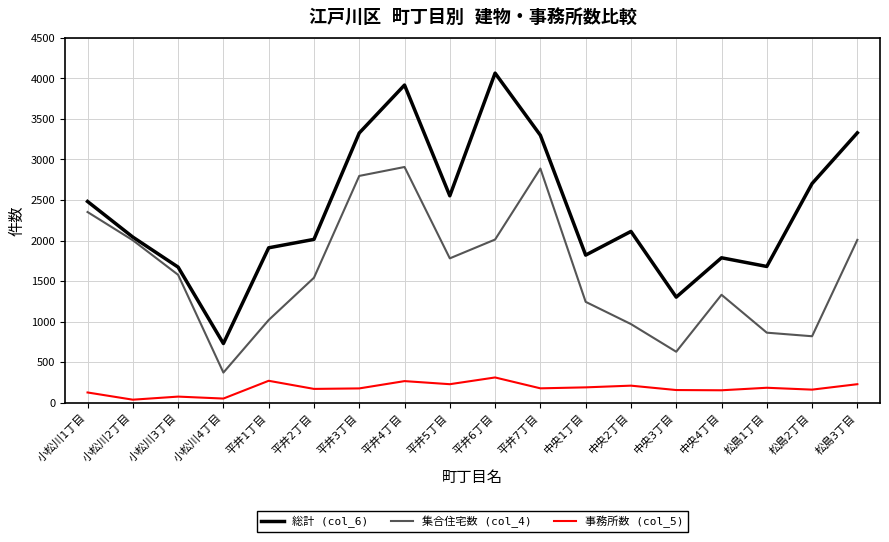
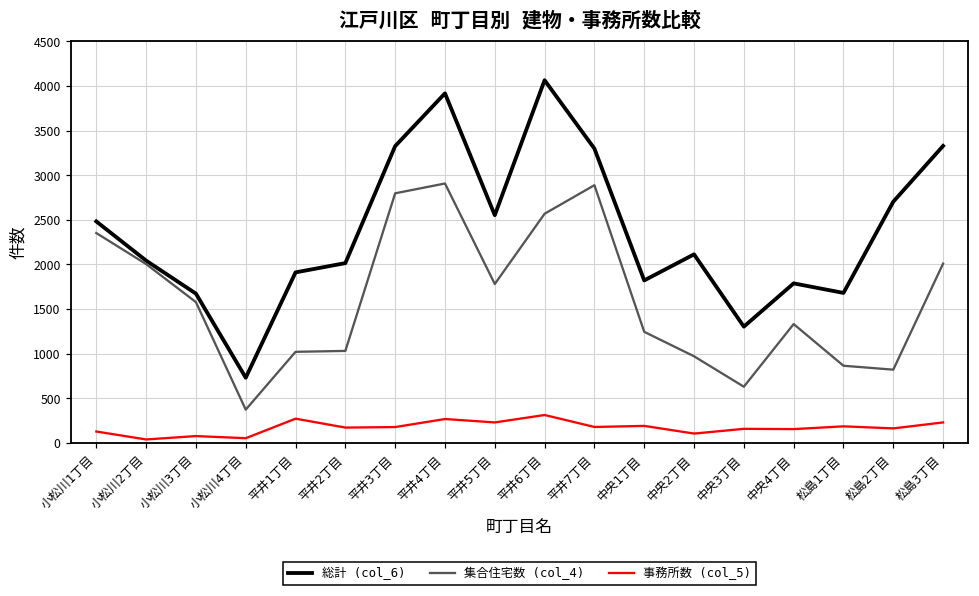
  {
    "総計 (col_6)": {
      "小松川1丁目": 2500,
      "小松川2丁目": 2000,
      "小松川3丁目": 1700,
      "小松川4丁目": 700,
      "平井1丁目": 1900,
      "平井2丁目": 2000,
      "平井3丁目": 3300,
      "平井4丁目": 3900,
      "平井5丁目": 2600,
      "平井6丁目": 4100,
      "平井7丁目": 3300,
      "中央1丁目": 1800,
      "中央2丁目": 2100,
      "中央3丁目": 1300,
      "中央4丁目": 1800,
      "松島1丁目": 1700,
      "松島2丁目": 2700,
      "松島3丁目": 3300
    },
    "集合住宅数 (col_4)": {
      "小松川1丁目": 2400,
      "小松川2丁目": 2000,
      "小松川3丁目": 1600,
      "小松川4丁目": 400,
      "平井1丁目": 1000,
-     "平井2丁目": 1500,
+     "平井2丁目": 1000,
      "平井3丁目": 2800,
      "平井4丁目": 2900,
      "平井5丁目": 1800,
-     "平井6丁目": 2000,
+     "平井6丁目": 2600,
      "平井7丁目": 2900,
      "中央1丁目": 1200,
      "中央2丁目": 1000,
      "中央3丁目": 600,
      "中央4丁目": 1300,
      "松島1丁目": 900,
      "松島2丁目": 800,
      "松島3丁目": 2000
    },
    "事務所数 (col_5)": {
      "小松川1丁目": 100,
      "小松川2丁目": 0,
      "小松川3丁目": 100,
      "小松川4丁目": 100,
      "平井1丁目": 300,
      "平井2丁目": 200,
      "平井3丁目": 200,
      "平井4丁目": 300,
      "平井5丁目": 200,
      "平井6丁目": 300,
      "平井7丁目": 200,
      "中央1丁目": 200,
-     "中央2丁目": 200,
+     "中央2丁目": 100,
      "中央3丁目": 200,
      "中央4丁目": 200,
      "松島1丁目": 200,
      "松島2丁目": 200,
      "松島3丁目": 200
    }
  }
